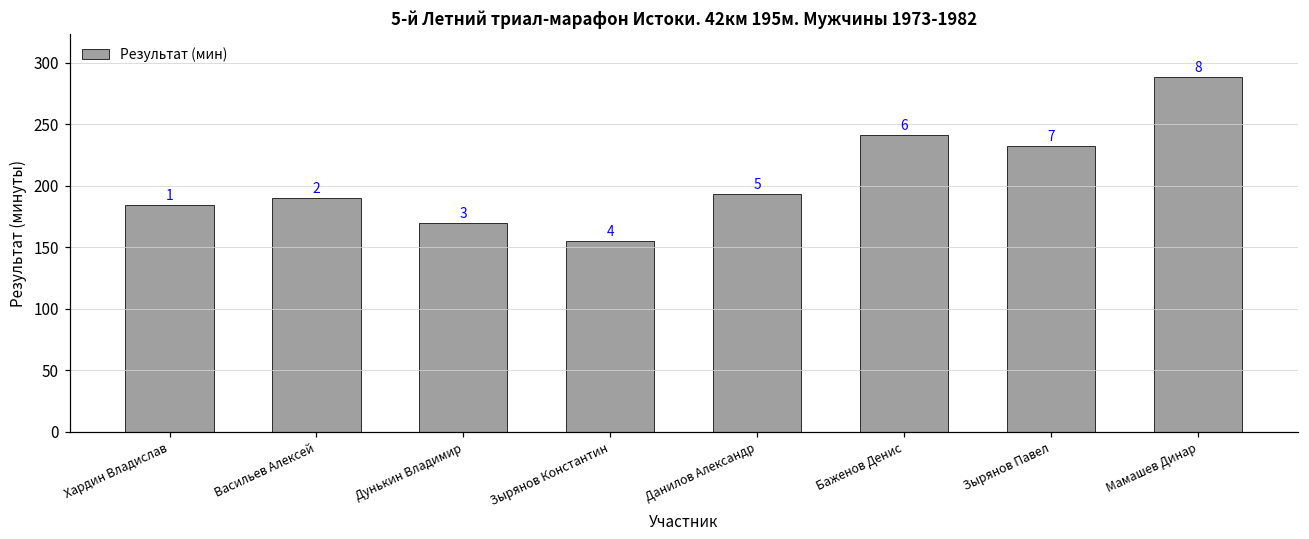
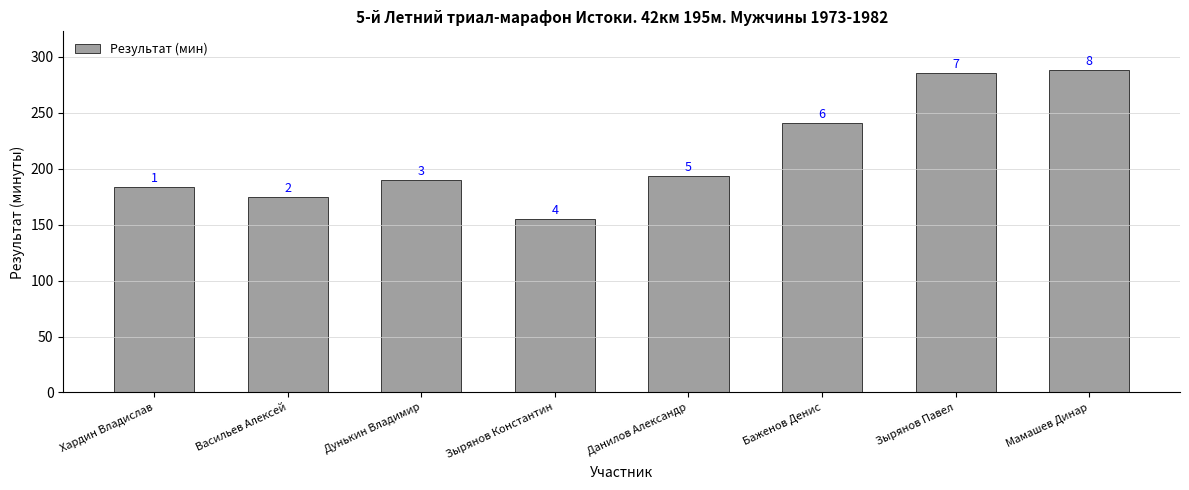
  {
-   "Васильев Алексей": 190,
-   "Дунькин Владимир": 169,
-   "Зырянов Павел": 233
+   "Васильев Алексей": 175,
+   "Дунькин Владимир": 190,
+   "Зырянов Павел": 286
  }
